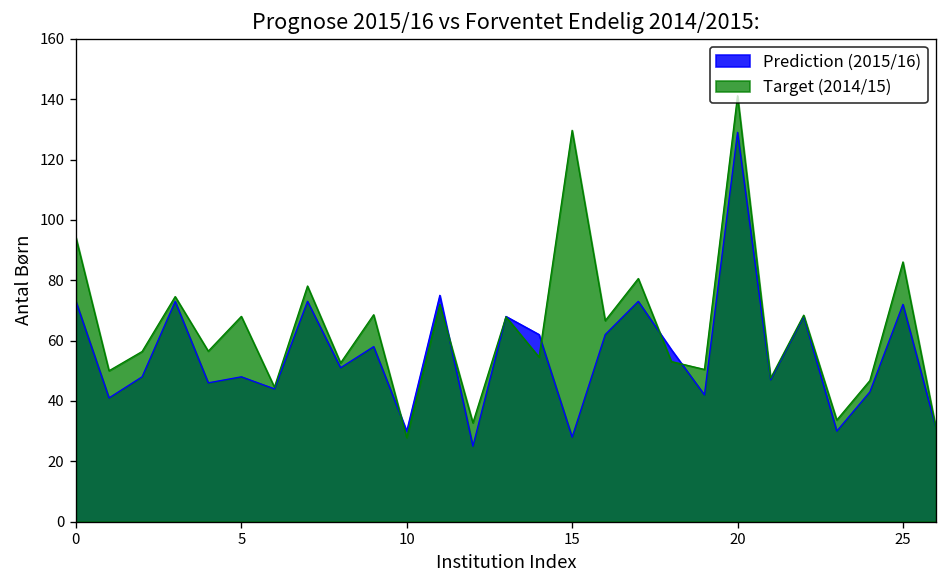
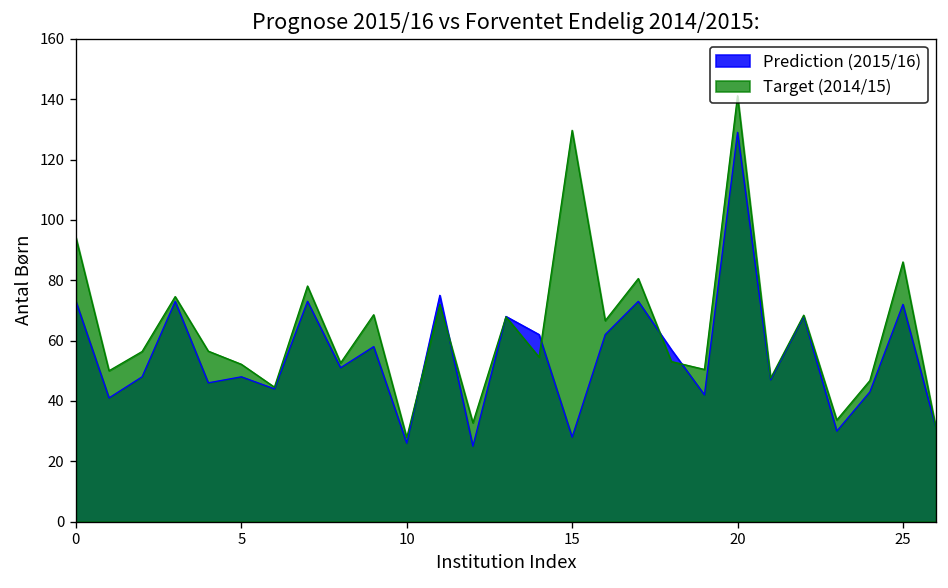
  {
    "Prediction (2015/16)": {
      "0": 73,
      "5": 48,
-     "10": 30,
+     "10": 26,
      "15": 28,
      "20": 129,
      "25": 72
    },
    "Target (2014/15)": {
      "0": 94,
-     "5": 68,
+     "5": 52,
      "10": 28,
      "15": 130,
      "25": 86
    }
  }
